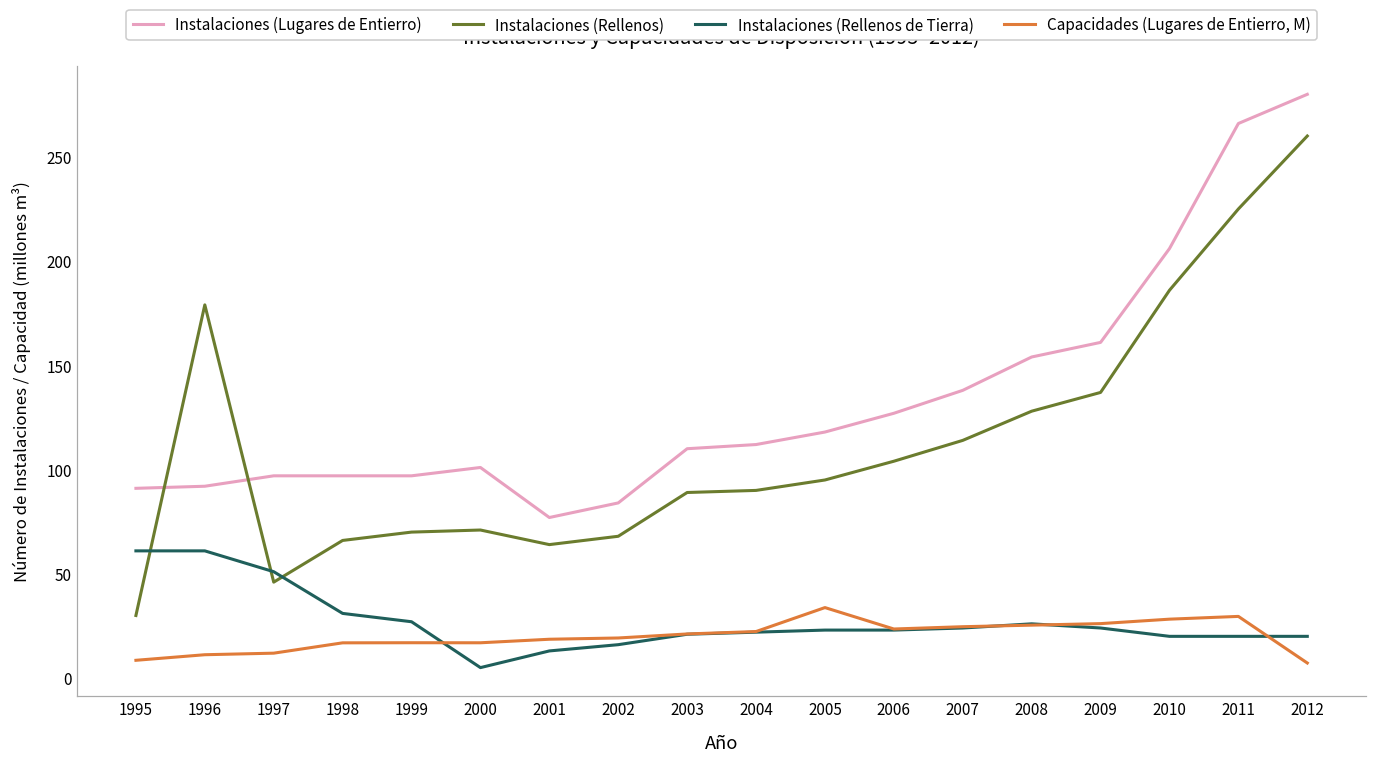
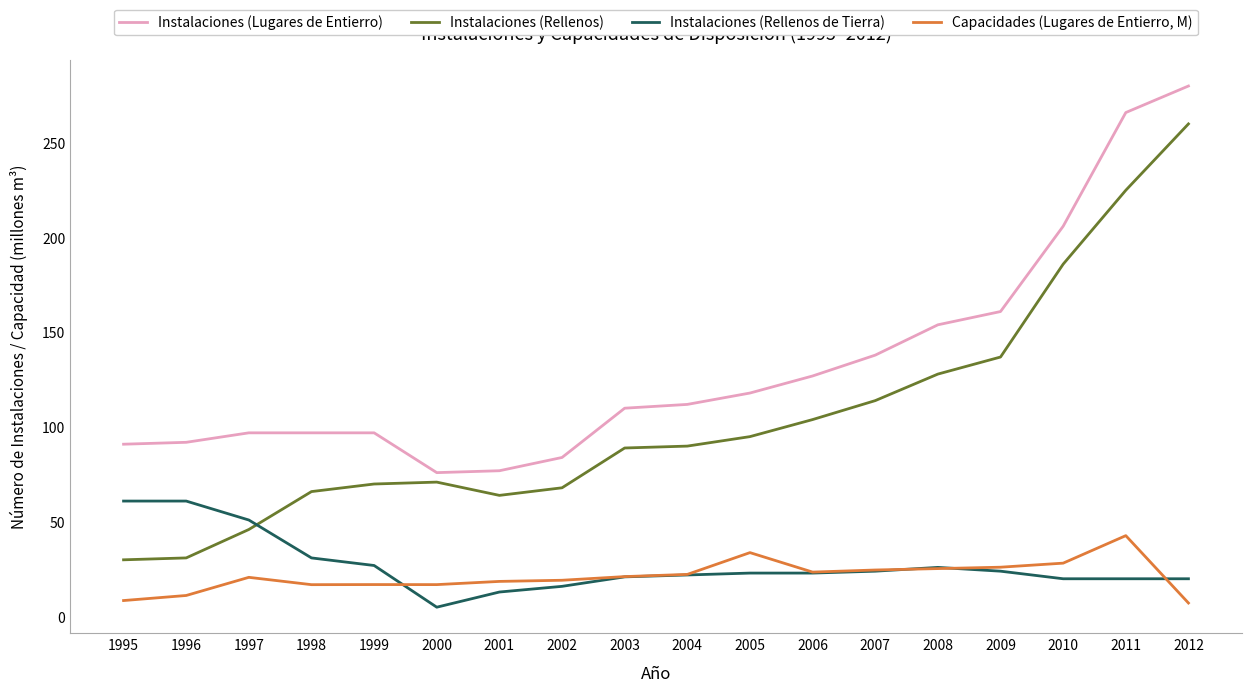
  {
    "Instalaciones (Lugares de Entierro)": {
      "1995": 91,
      "1996": 92,
      "1997": 97,
      "1998": 97,
      "1999": 97,
-     "2000": 101,
+     "2000": 76,
      "2001": 77,
      "2002": 84,
      "2003": 110,
      "2004": 112,
      "2005": 118,
      "2006": 127,
      "2007": 138,
      "2008": 154,
      "2009": 161,
      "2010": 206,
      "2011": 266,
      "2012": 280
    },
    "Instalaciones (Rellenos)": {
      "1995": 30,
-     "1996": 179,
+     "1996": 31,
      "1997": 46,
      "1998": 66,
      "1999": 70,
      "2000": 71,
      "2001": 64,
      "2002": 68,
      "2003": 89,
      "2004": 90,
      "2005": 95,
      "2006": 104,
      "2007": 114,
      "2008": 128,
      "2009": 137,
      "2010": 186,
      "2011": 225,
      "2012": 260
    },
    "Instalaciones (Rellenos de Tierra)": {
      "1995": 61,
      "1996": 61,
      "1997": 51,
      "1998": 31,
      "1999": 27,
      "2000": 5,
      "2001": 13,
      "2002": 16,
      "2005": 23,
      "2009": 24,
      "2010": 20,
      "2011": 20,
      "2012": 20
    },
    "Capacidades (Lugares de Entierro, M)": {
      "1995": 9,
      "1996": 11,
-     "1997": 12,
+     "1997": 21,
      "1998": 17,
      "1999": 17,
      "2000": 17,
      "2001": 19,
      "2002": 19,
      "2005": 34,
      "2009": 26,
      "2010": 28,
-     "2011": 30,
+     "2011": 43,
      "2012": 7
    }
  }
